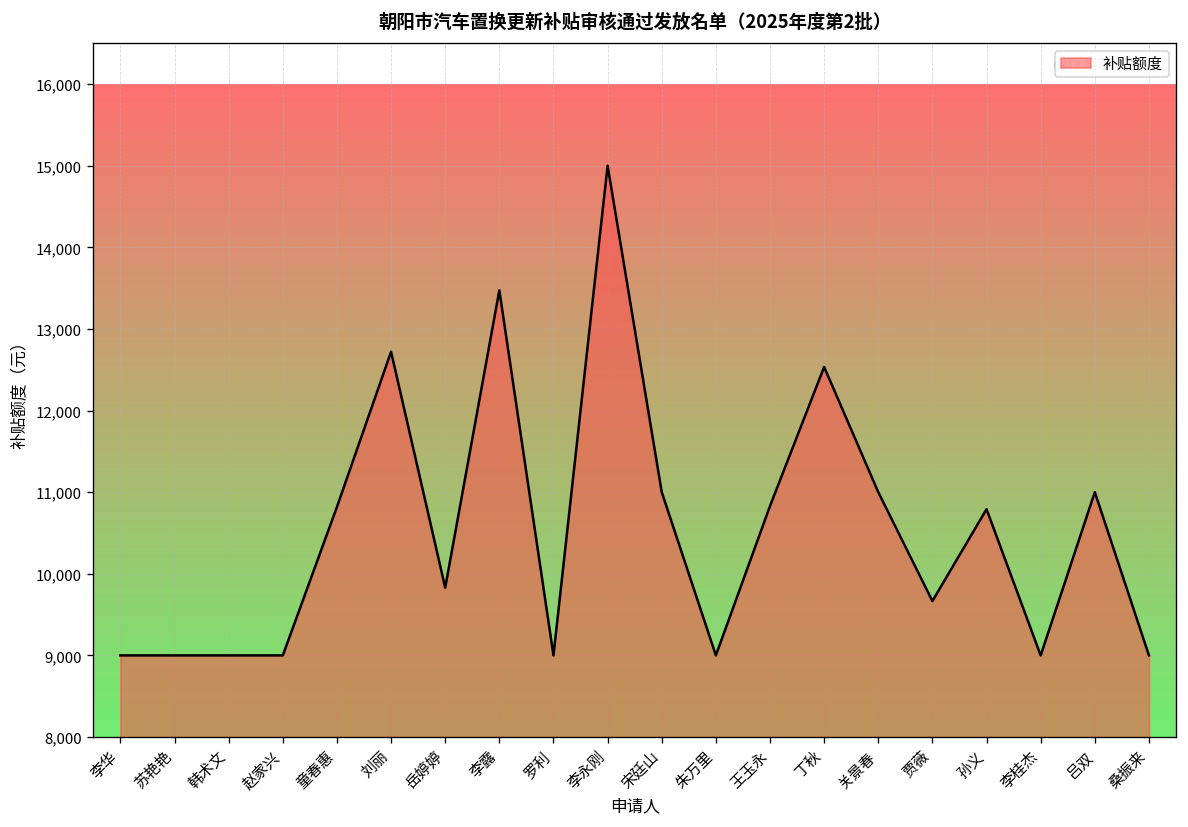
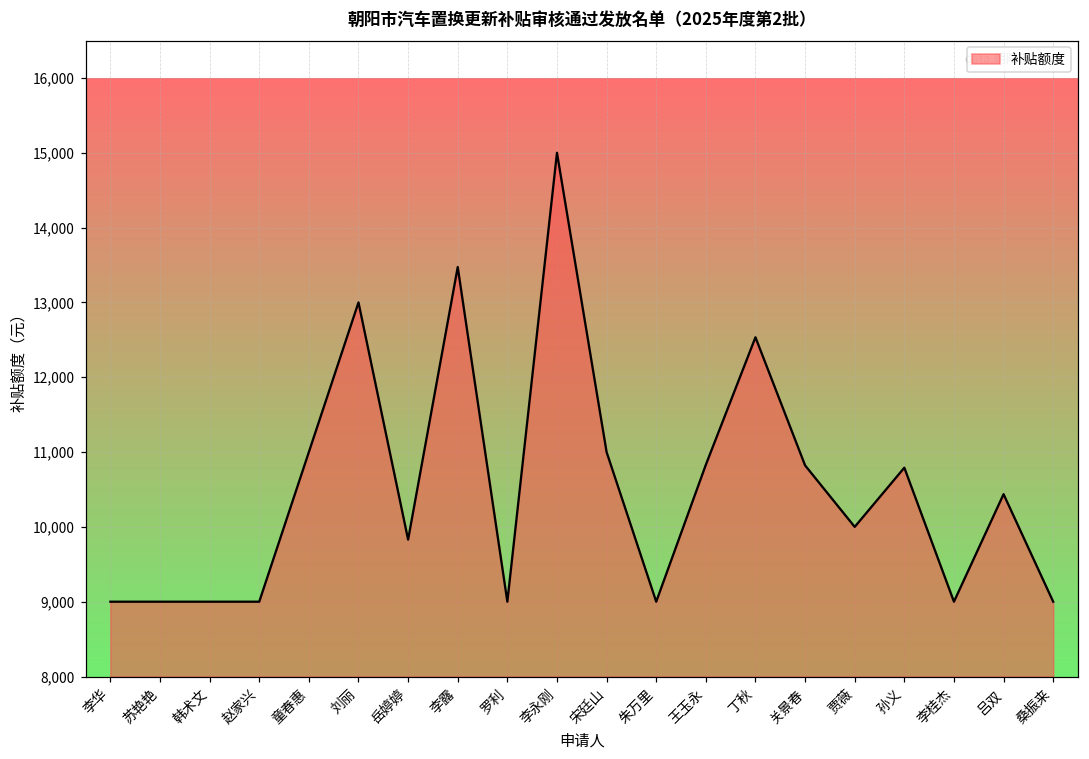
  {
    "李华": "9,000",
    "苏艳艳": "9,000",
    "韩术文": "9,000",
    "赵家兴": "9,000",
-   "童春惠": "10,800",
-   "刘丽": "12,700",
+   "童春惠": "11,000",
+   "刘丽": "13,000",
    "岳婷婷": "9,800",
    "李露": "13,500",
    "罗利": "9,000",
    "李永刚": "15,000",
    "宋廷山": "11,000",
    "朱万里": "9,000",
    "王玉永": "10,800",
    "丁秋": "12,500",
-   "关景春": "11,000",
-   "贾薇": "9,700",
+   "关景春": "10,800",
+   "贾薇": "10,000",
    "孙义": "10,800",
    "李桂杰": "9,000",
-   "吕双": "11,000",
+   "吕双": "10,400",
    "桑振来": "9,000"
  }
